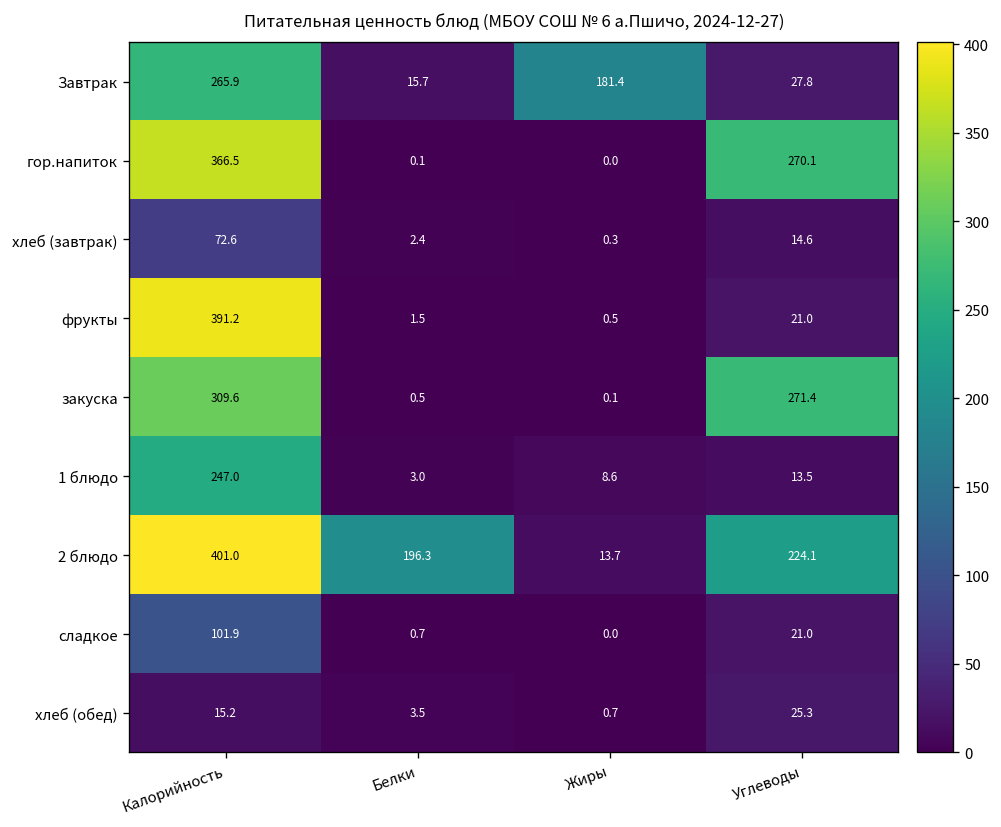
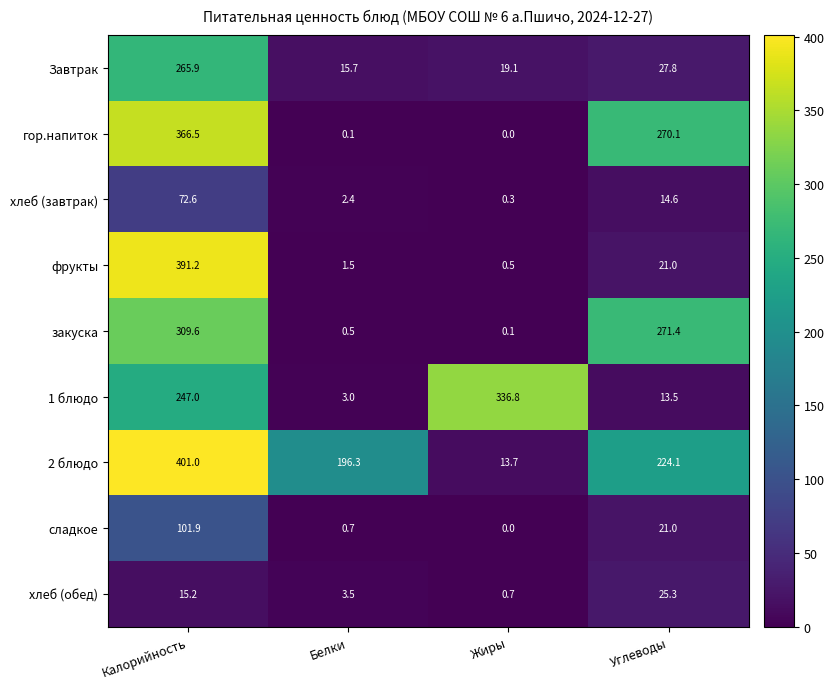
  {
    "Завтрак": {
      "Калорийность": 265.9,
      "Белки": 15.7,
-     "Жиры": 181.4,
+     "Жиры": 19.1,
      "Углеводы": 27.8
    },
    "гор.напиток": {
      "Калорийность": 366.5,
      "Белки": 0.1,
      "Жиры": 0.0,
      "Углеводы": 270.1
    },
    "хлеб (завтрак)": {
      "Калорийность": 72.6,
      "Белки": 2.4,
      "Жиры": 0.3,
      "Углеводы": 14.6
    },
    "фрукты": {
      "Калорийность": 391.2,
      "Белки": 1.5,
      "Жиры": 0.5,
      "Углеводы": 21.0
    },
    "закуска": {
      "Калорийность": 309.6,
      "Белки": 0.5,
      "Жиры": 0.1,
      "Углеводы": 271.4
    },
    "1 блюдо": {
      "Калорийность": 247.0,
      "Белки": 3.0,
-     "Жиры": 8.6,
+     "Жиры": 336.8,
      "Углеводы": 13.5
    },
    "2 блюдо": {
      "Калорийность": 401.0,
      "Белки": 196.3,
      "Жиры": 13.7,
      "Углеводы": 224.1
    },
    "сладкое": {
      "Калорийность": 101.9,
      "Белки": 0.7,
      "Жиры": 0.0,
      "Углеводы": 21.0
    },
    "хлеб (обед)": {
      "Калорийность": 15.2,
      "Белки": 3.5,
      "Жиры": 0.7,
      "Углеводы": 25.3
    }
  }
